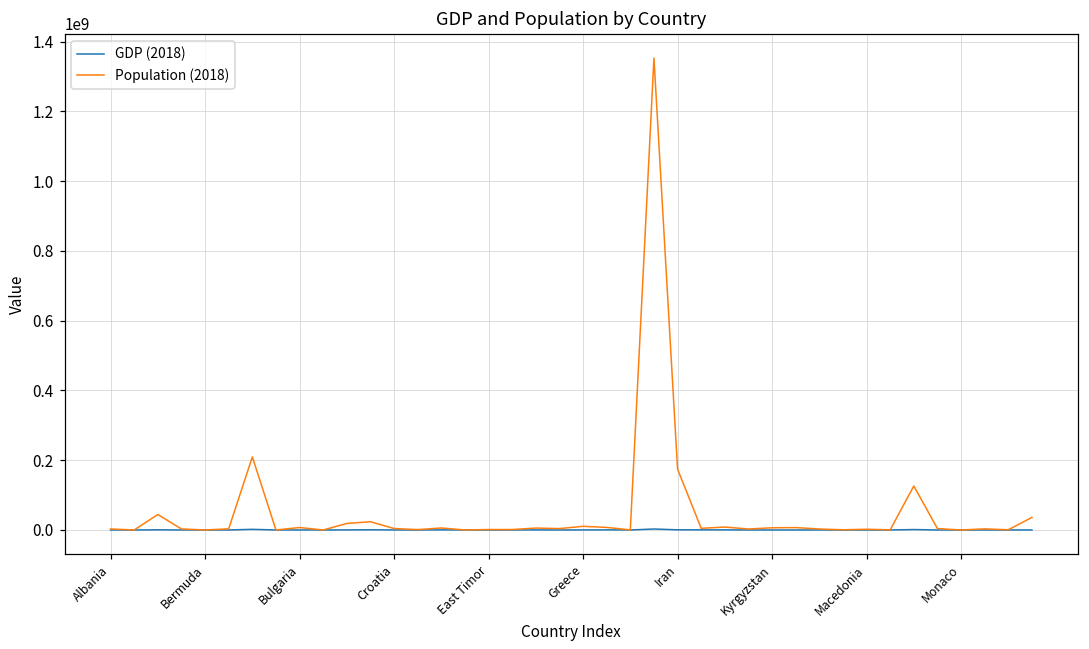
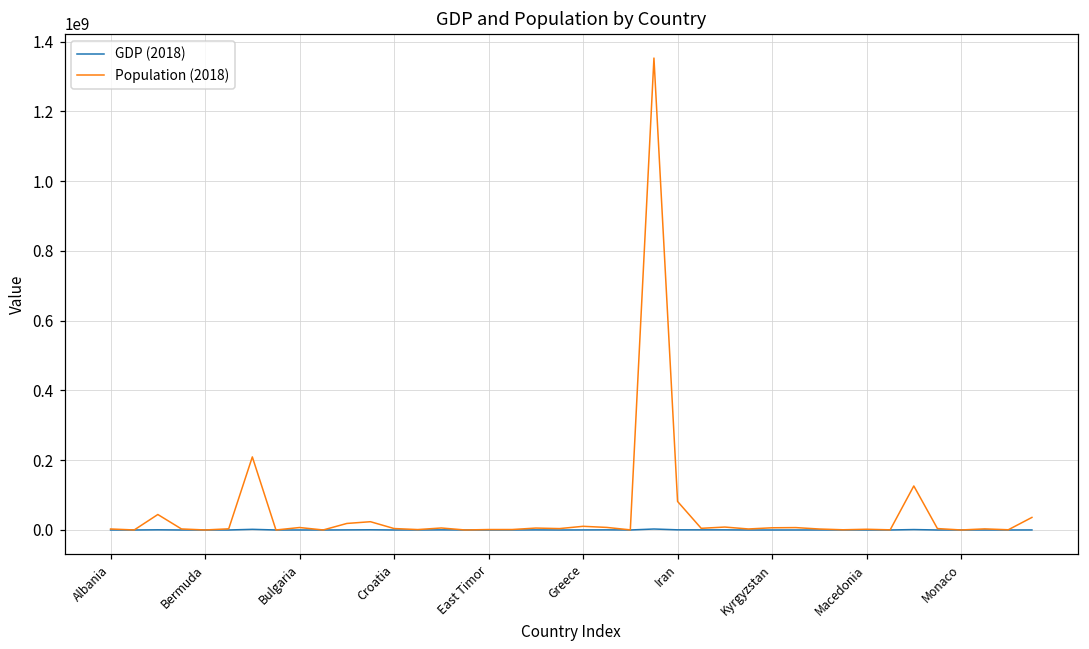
  {
    "GDP (2018)": {
      "Greece": 0,
      "Iran": 0
    },
    "Population (2018)": {
      "Greece": 10000000,
-     "Iran": 170000000
+     "Iran": 80000000
    }
  }
